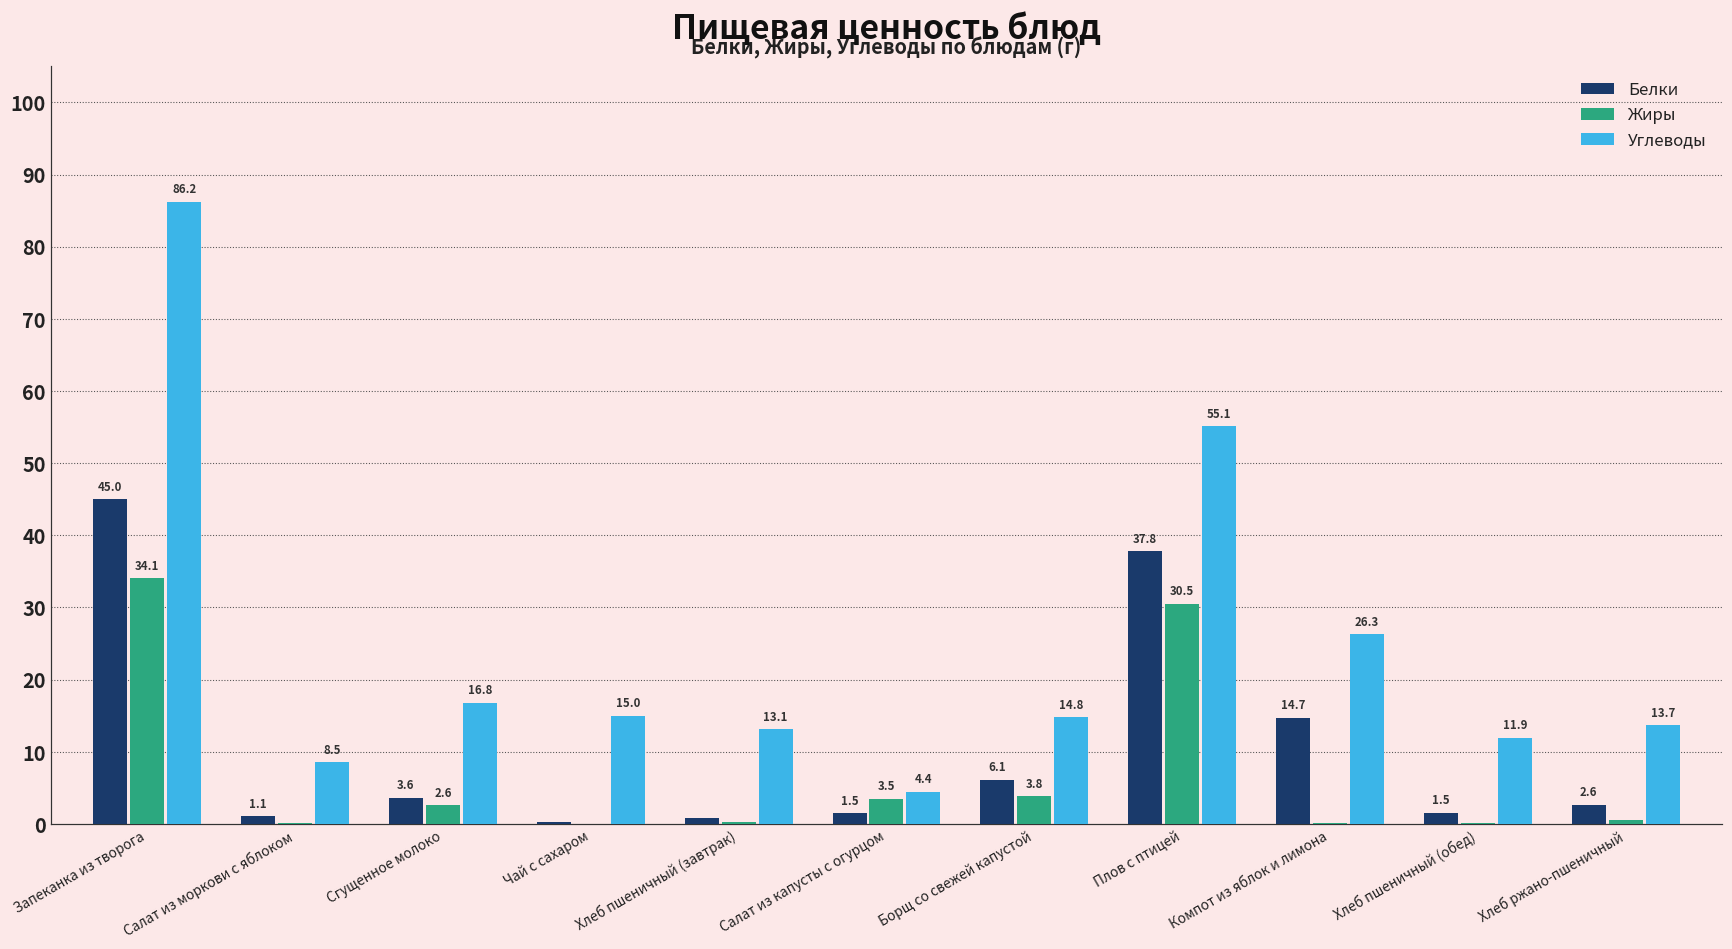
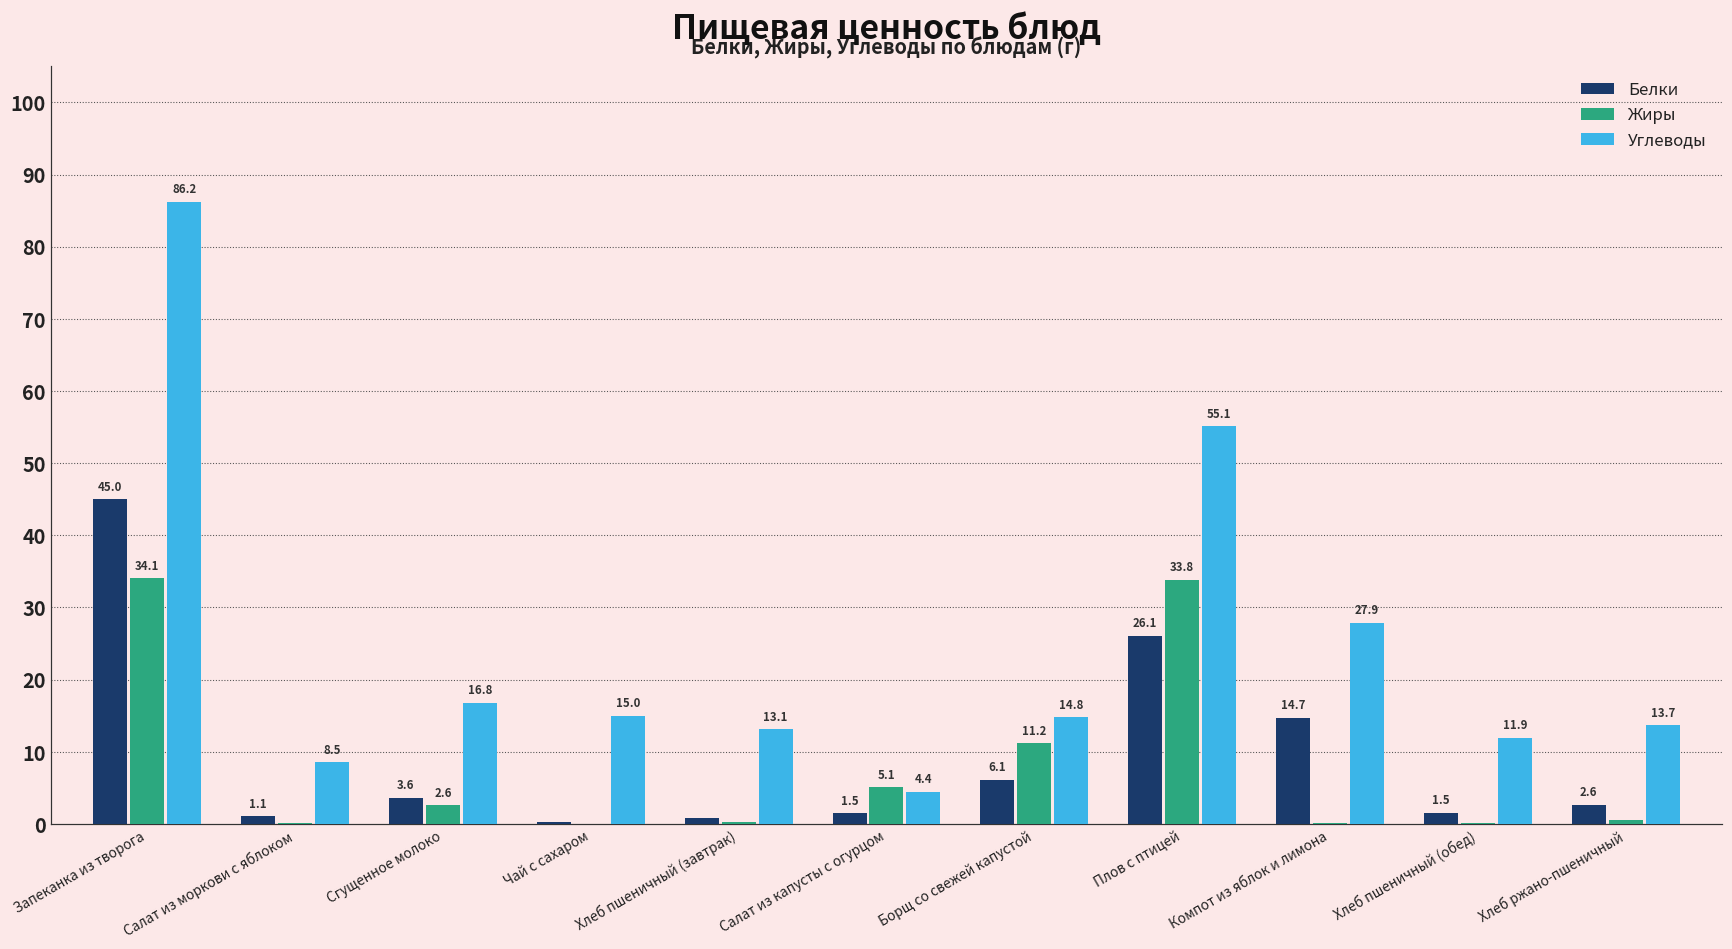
  {
    "Белки": {
      "Запеканка из творога": 45.0,
      "Салат из моркови с яблоком": 1.1,
      "Сгущенное молоко": 3.6,
      "Салат из капусты с огурцом": 1.5,
      "Борщ со свежей капустой": 6.1,
-     "Плов с птицей": 37.8,
+     "Плов с птицей": 26.1,
      "Компот из яблок и лимона": 14.7,
      "Хлеб пшеничный (обед)": 1.5,
      "Хлеб ржано-пшеничный": 2.6
    },
    "Жиры": {
      "Запеканка из творога": 34.1,
      "Сгущенное молоко": 2.6,
-     "Салат из капусты с огурцом": 3.5,
-     "Борщ со свежей капустой": 3.8,
-     "Плов с птицей": 30.5
+     "Салат из капусты с огурцом": 5.1,
+     "Борщ со свежей капустой": 11.2,
+     "Плов с птицей": 33.8
    },
    "Углеводы": {
      "Запеканка из творога": 86.2,
      "Салат из моркови с яблоком": 8.5,
      "Сгущенное молоко": 16.8,
      "Чай с сахаром": 15.0,
      "Хлеб пшеничный (завтрак)": 13.1,
      "Салат из капусты с огурцом": 4.4,
      "Борщ со свежей капустой": 14.8,
      "Плов с птицей": 55.1,
-     "Компот из яблок и лимона": 26.3,
+     "Компот из яблок и лимона": 27.9,
      "Хлеб пшеничный (обед)": 11.9,
      "Хлеб ржано-пшеничный": 13.7
    }
  }
